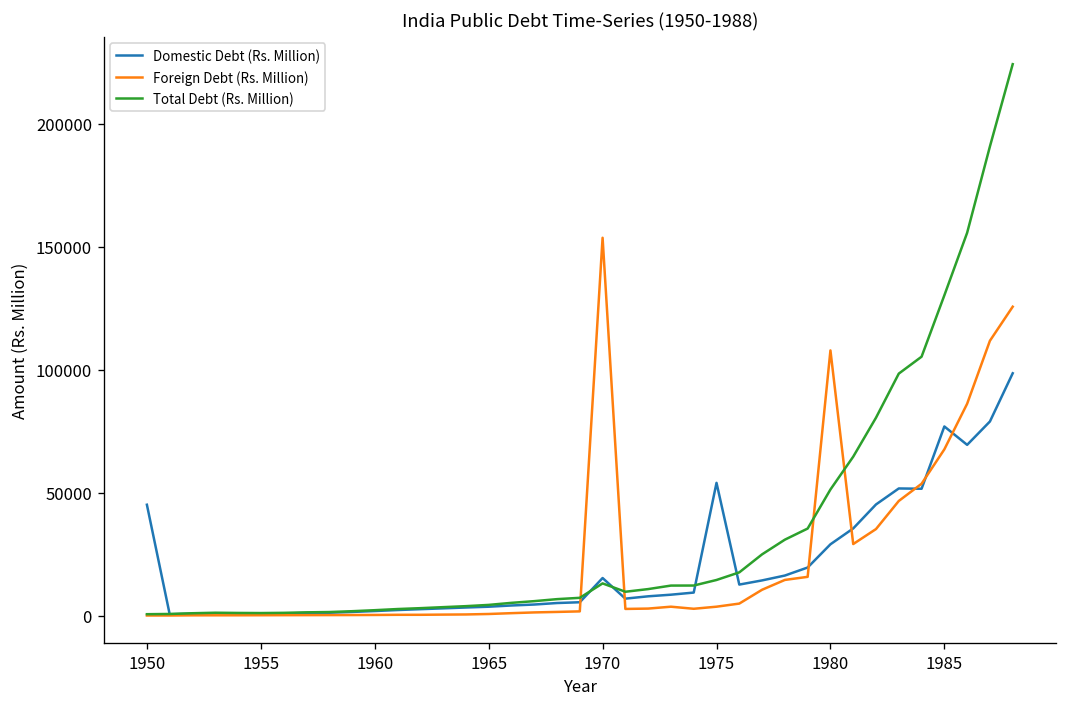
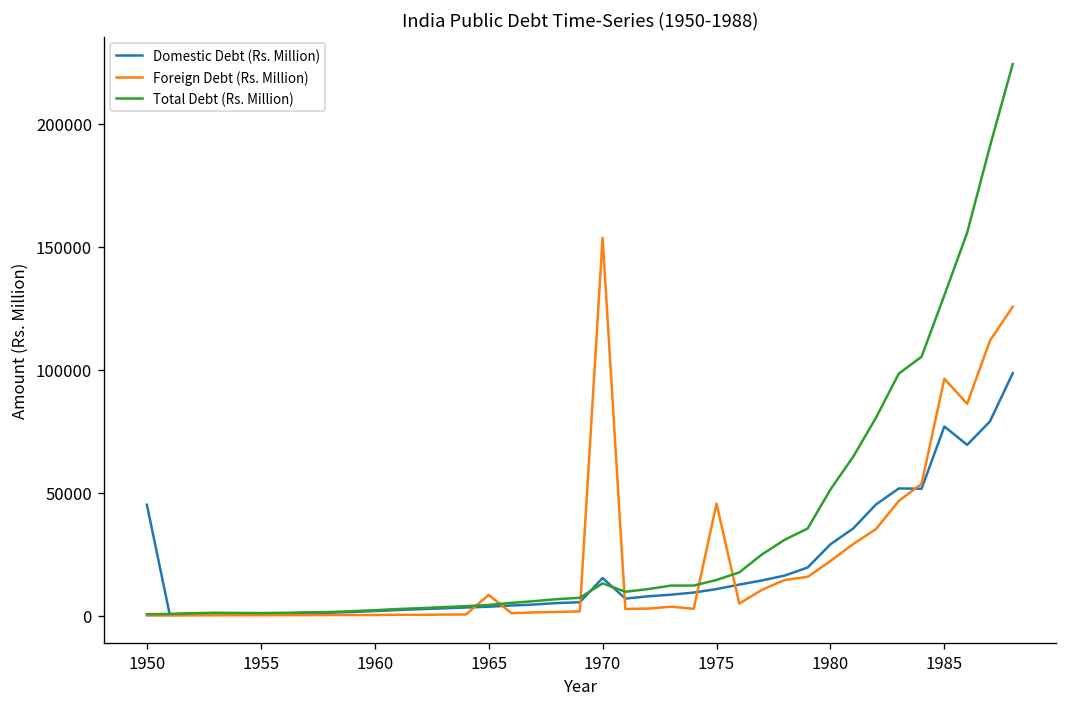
  {
    "Domestic Debt (Rs. Million)": {
      "1950": 45000,
      "1970": 15000,
-     "1975": 54000,
+     "1975": 11000,
      "1980": 29000,
      "1985": 77000
    },
    "Foreign Debt (Rs. Million)": {
      "1960": 0,
-     "1965": 1000,
+     "1965": 8000,
      "1970": 154000,
-     "1975": 4000,
-     "1980": 108000,
-     "1985": 68000
+     "1975": 46000,
+     "1980": 22000,
+     "1985": 96000
    },
    "Total Debt (Rs. Million)": {
      "1970": 13000,
      "1975": 15000,
      "1980": 51000,
      "1985": 130000
    }
  }
